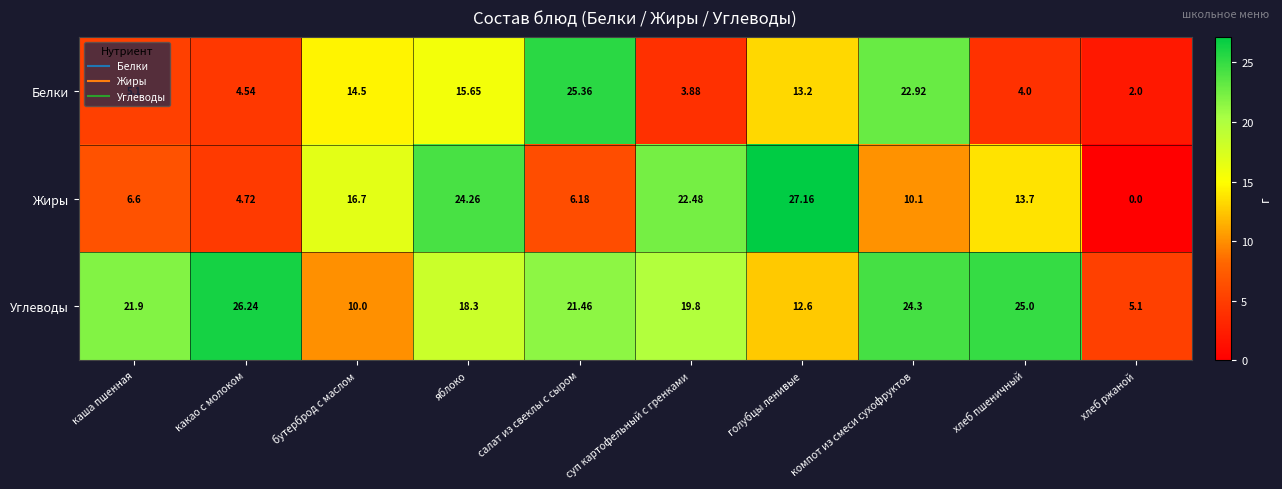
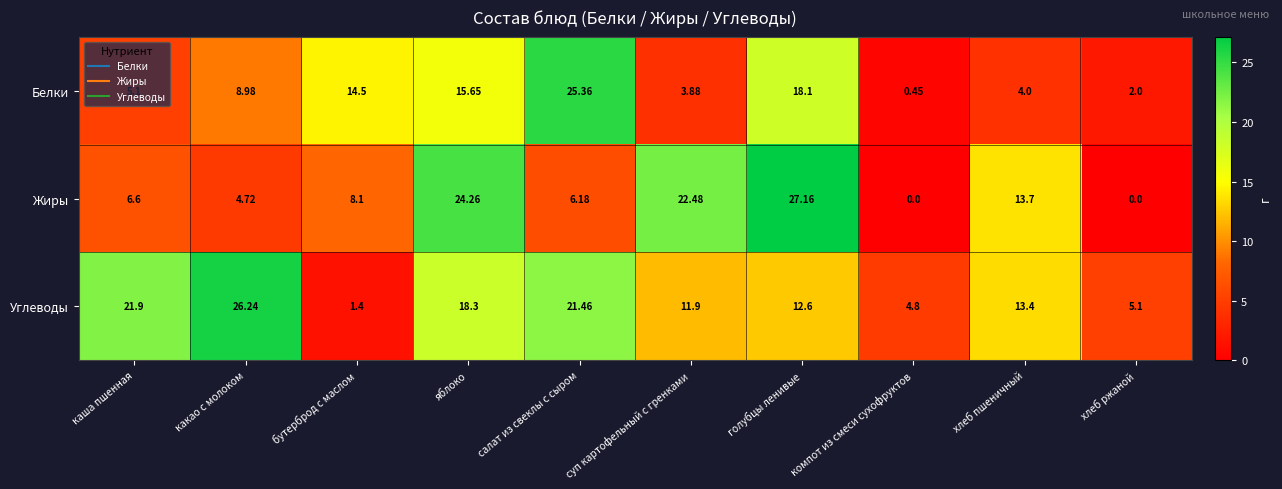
  {
    "Белки": {
-     "какао с молоком": 4.54,
+     "какао с молоком": 8.98,
      "бутерброд с маслом": 14.5,
      "яблоко": 15.65,
      "салат из свеклы с сыром": 25.36,
      "суп картофельный с гренками": 3.88,
-     "голубцы ленивые": 13.2,
-     "компот из смеси сухофруктов": 22.92,
+     "голубцы ленивые": 18.1,
+     "компот из смеси сухофруктов": 0.45,
      "хлеб пшеничный": 4.0,
      "хлеб ржаной": 2.0
    },
    "Жиры": {
      "каша пшенная": 6.6,
      "какао с молоком": 4.72,
-     "бутерброд с маслом": 16.7,
+     "бутерброд с маслом": 8.1,
      "яблоко": 24.26,
      "салат из свеклы с сыром": 6.18,
      "суп картофельный с гренками": 22.48,
      "голубцы ленивые": 27.16,
-     "компот из смеси сухофруктов": 10.1,
+     "компот из смеси сухофруктов": 0.0,
      "хлеб пшеничный": 13.7,
      "хлеб ржаной": 0.0
    },
    "Углеводы": {
      "каша пшенная": 21.9,
      "какао с молоком": 26.24,
-     "бутерброд с маслом": 10.0,
+     "бутерброд с маслом": 1.4,
      "яблоко": 18.3,
      "салат из свеклы с сыром": 21.46,
-     "суп картофельный с гренками": 19.8,
+     "суп картофельный с гренками": 11.9,
      "голубцы ленивые": 12.6,
-     "компот из смеси сухофруктов": 24.3,
-     "хлеб пшеничный": 25.0,
+     "компот из смеси сухофруктов": 4.8,
+     "хлеб пшеничный": 13.4,
      "хлеб ржаной": 5.1
    }
  }
